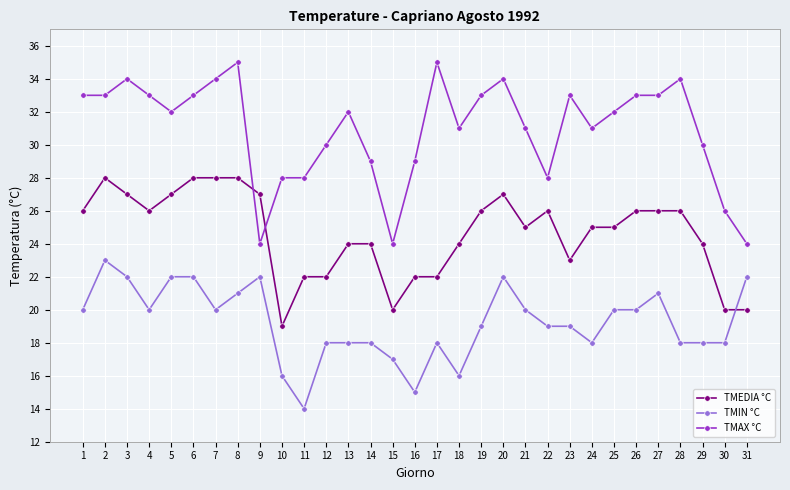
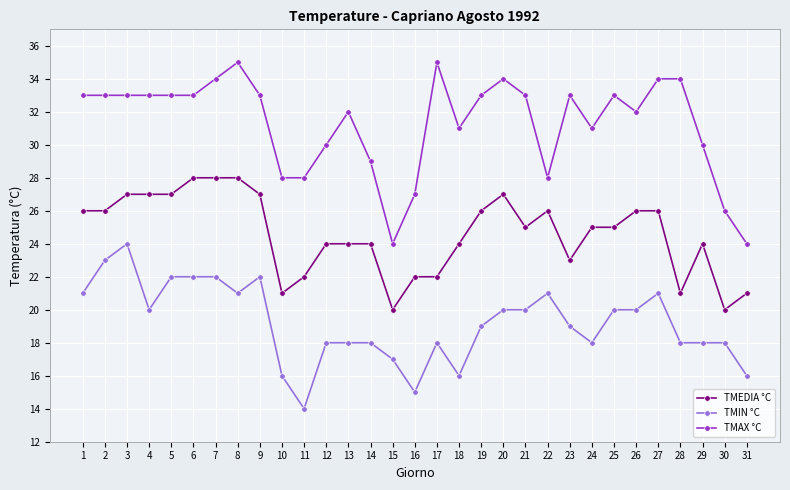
  {
    "TMEDIA °C": {
      "1": 26,
-     "2": 28,
+     "2": 26,
      "3": 27,
-     "4": 26,
+     "4": 27,
      "5": 27,
      "6": 28,
      "7": 28,
      "8": 28,
      "9": 27,
-     "10": 19,
+     "10": 21,
      "11": 22,
-     "12": 22,
+     "12": 24,
      "13": 24,
      "14": 24,
      "15": 20,
      "16": 22,
      "17": 22,
      "18": 24,
      "19": 26,
      "20": 27,
      "21": 25,
      "22": 26,
      "23": 23,
      "24": 25,
      "25": 25,
      "26": 26,
      "27": 26,
-     "28": 26,
+     "28": 21,
      "29": 24,
      "30": 20,
-     "31": 20
+     "31": 21
    },
    "TMIN °C": {
-     "1": 20,
+     "1": 21,
      "2": 23,
-     "3": 22,
+     "3": 24,
      "4": 20,
      "5": 22,
      "6": 22,
-     "7": 20,
+     "7": 22,
      "8": 21,
      "9": 22,
      "10": 16,
      "11": 14,
      "12": 18,
      "13": 18,
      "14": 18,
      "15": 17,
      "16": 15,
      "17": 18,
      "18": 16,
      "19": 19,
-     "20": 22,
+     "20": 20,
      "21": 20,
-     "22": 19,
+     "22": 21,
      "23": 19,
      "24": 18,
      "25": 20,
      "26": 20,
      "27": 21,
      "28": 18,
      "29": 18,
      "30": 18,
-     "31": 22
+     "31": 16
    },
    "TMAX °C": {
      "1": 33,
      "2": 33,
-     "3": 34,
+     "3": 33,
      "4": 33,
-     "5": 32,
+     "5": 33,
      "6": 33,
      "7": 34,
      "8": 35,
-     "9": 24,
+     "9": 33,
      "10": 28,
      "11": 28,
      "12": 30,
      "13": 32,
      "14": 29,
      "15": 24,
-     "16": 29,
+     "16": 27,
      "17": 35,
      "18": 31,
      "19": 33,
      "20": 34,
-     "21": 31,
+     "21": 33,
      "22": 28,
      "23": 33,
      "24": 31,
-     "25": 32,
-     "26": 33,
-     "27": 33,
+     "25": 33,
+     "26": 32,
+     "27": 34,
      "28": 34,
      "29": 30,
      "30": 26,
      "31": 24
    }
  }
